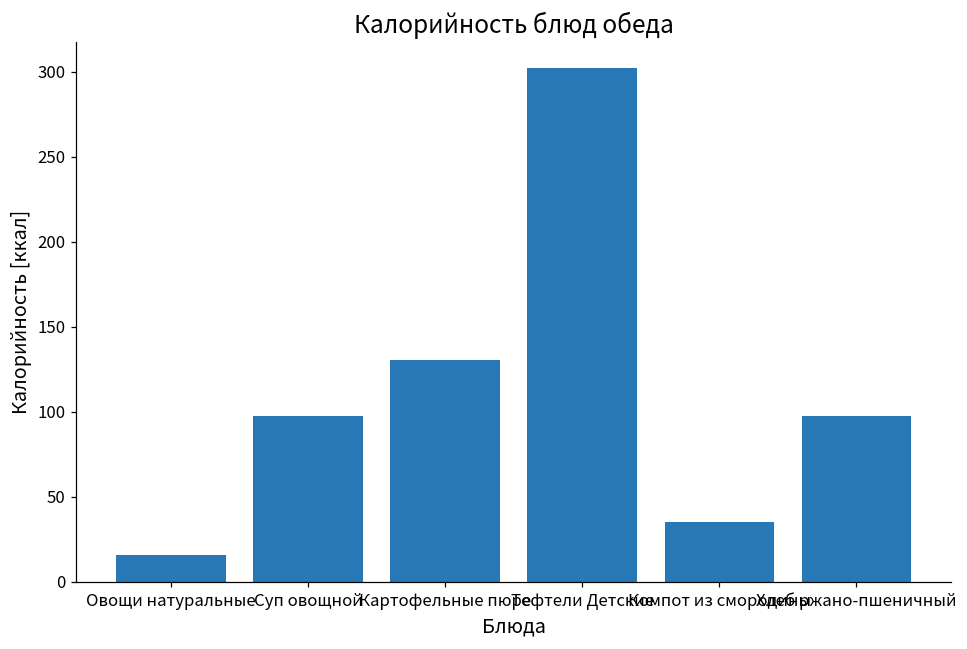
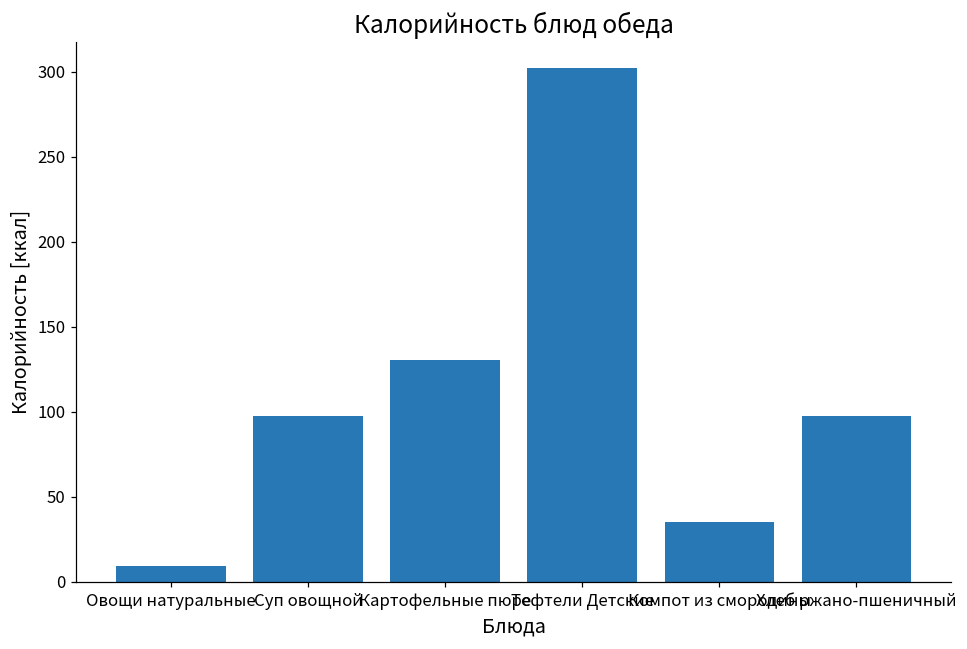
  {
-   "Овощи натуральные": 16,
+   "Овощи натуральные": 9,
    "Суп овощной": 97,
    "Картофельные пюре": 131
  }
